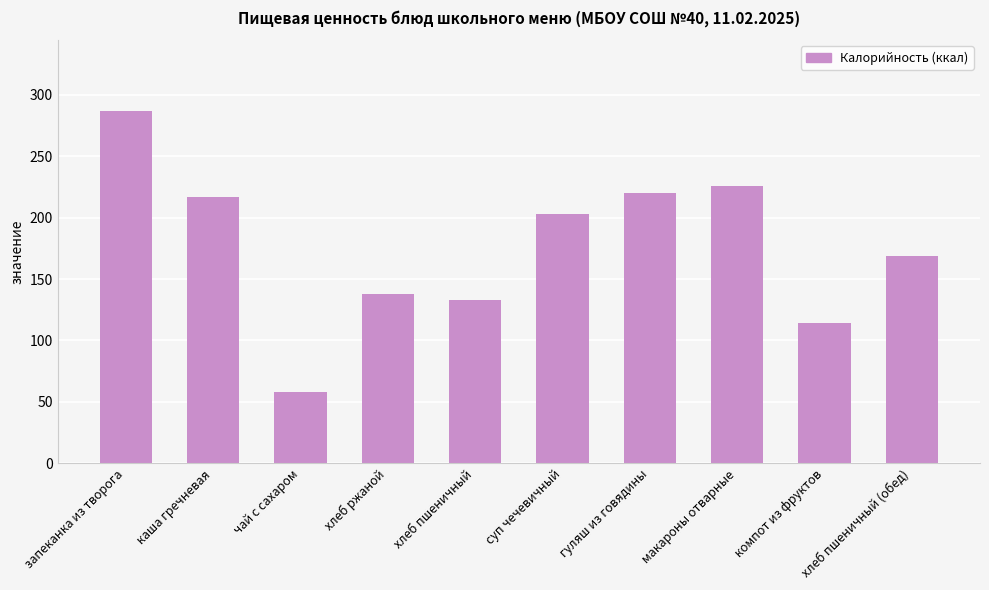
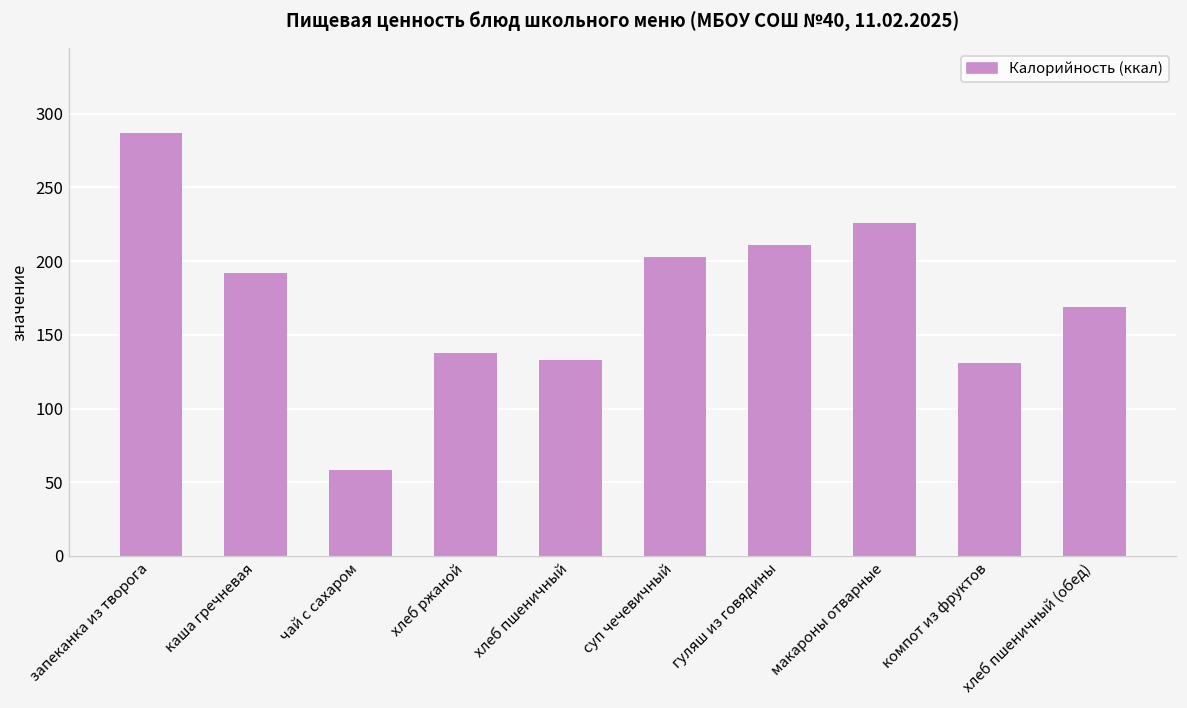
  {
    "запеканка из творога": 287,
-   "каша гречневая": 217,
+   "каша гречневая": 192,
    "чай с сахаром": 58,
    "хлеб ржаной": 138,
    "хлеб пшеничный": 133,
    "суп чечевичный": 203,
-   "гуляш из говядины": 220,
+   "гуляш из говядины": 211,
    "макароны отварные": 226,
-   "компот из фруктов": 114,
+   "компот из фруктов": 131,
    "хлеб пшеничный (обед)": 169
  }
